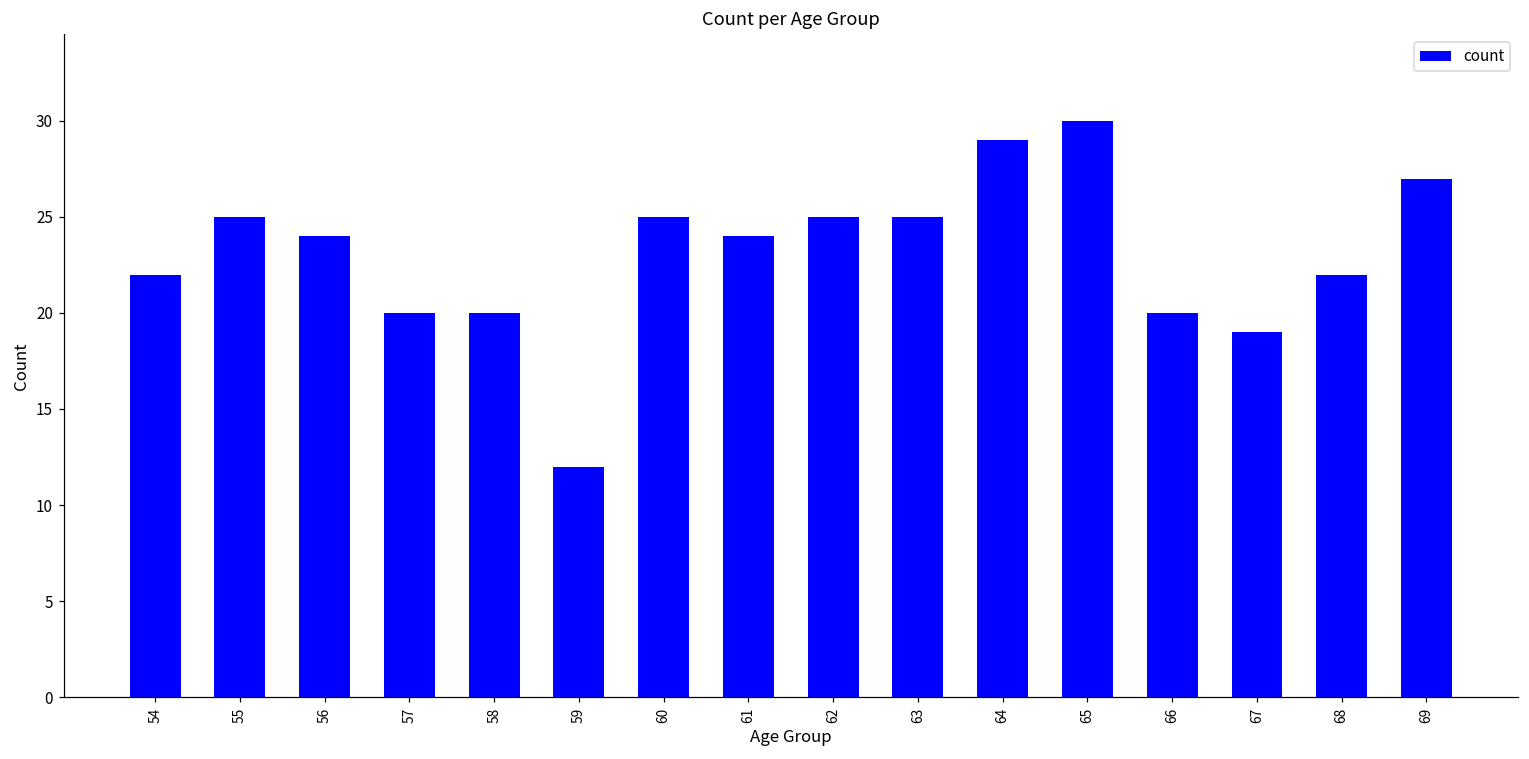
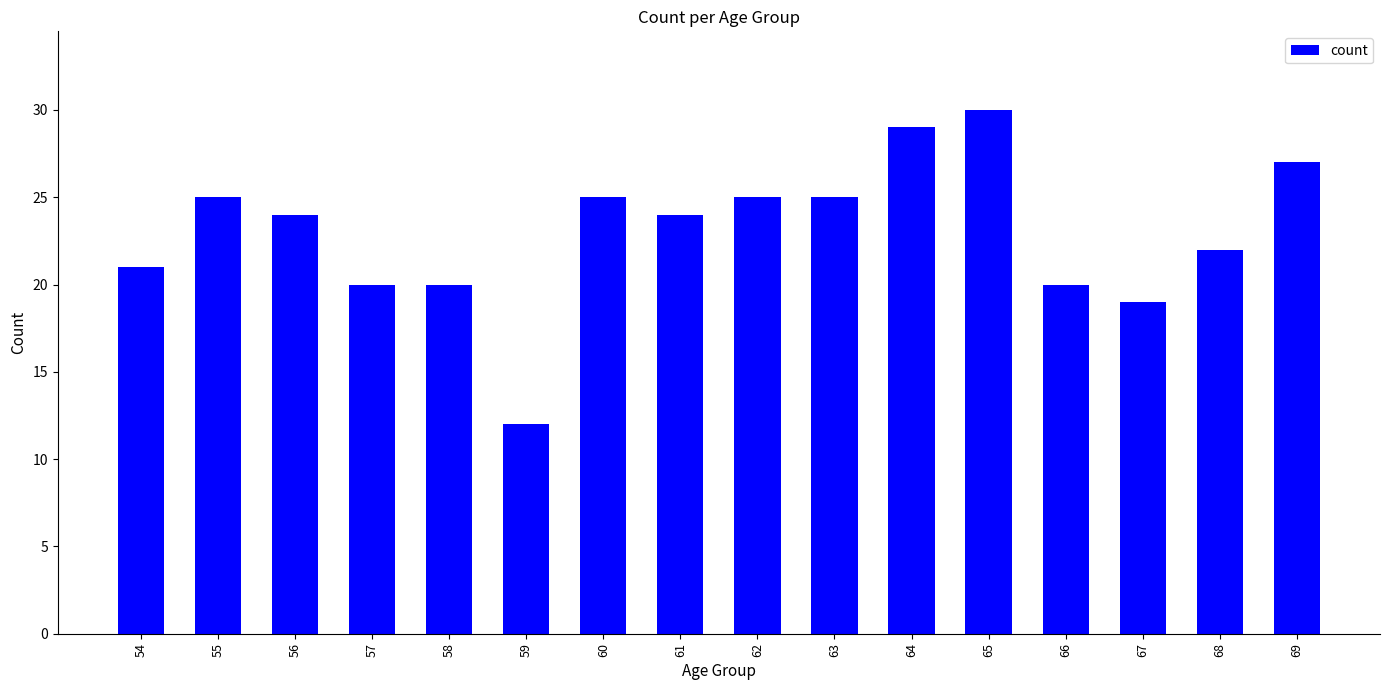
  {
-   "54": 22,
+   "54": 21,
    "55": 25,
    "56": 24,
    "57": 20,
    "58": 20,
    "59": 12,
    "60": 25,
    "61": 24,
    "62": 25,
    "63": 25,
    "64": 29,
    "65": 30,
    "66": 20,
    "67": 19,
    "68": 22,
    "69": 27
  }
